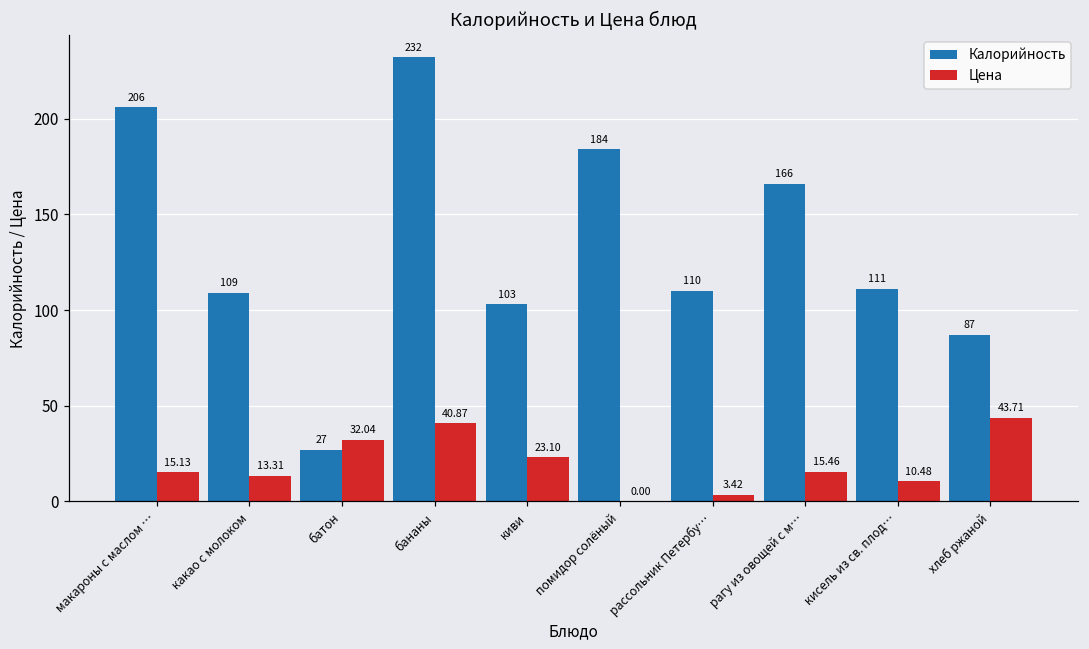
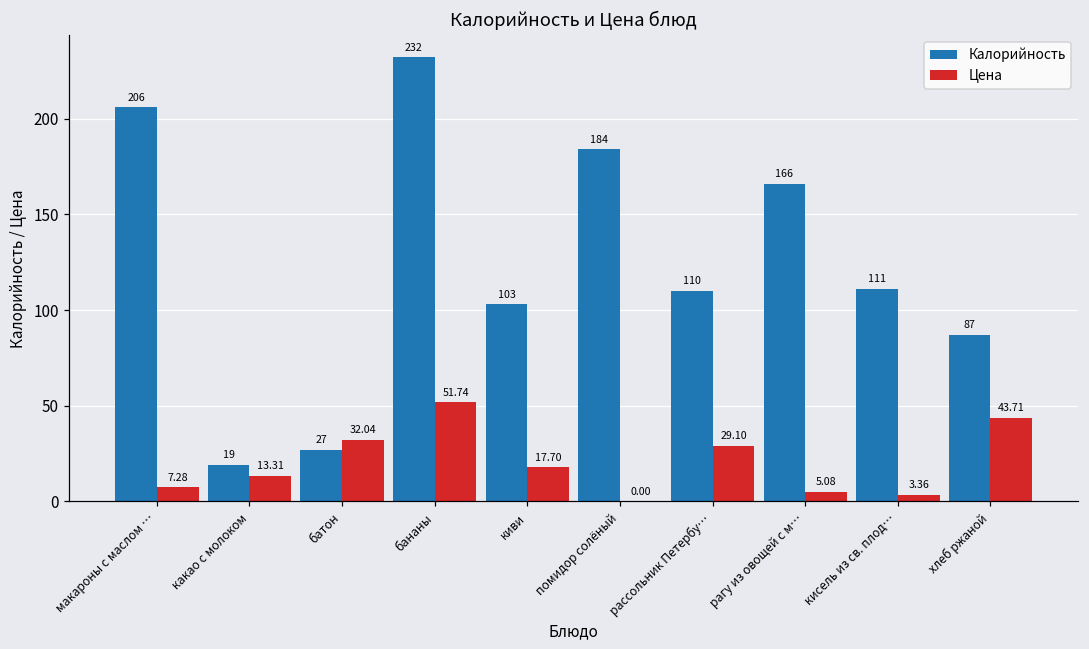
  {
    "Калорийность": {
      "макароны с маслом …": 206,
-     "какао с молоком": 109,
+     "какао с молоком": 19,
      "батон": 27,
      "бананы": 232,
      "киви": 103,
      "помидор солёный": 184,
      "рассольник Петербу…": 110,
      "рагу из овощей с м…": 166,
      "кисель из св. плод…": 111,
      "хлеб ржаной": 87
    },
    "Цена": {
-     "макароны с маслом …": 15.13,
+     "макароны с маслом …": 7.28,
      "какао с молоком": 13.31,
      "батон": 32.04,
-     "бананы": 40.87,
-     "киви": 23.10,
+     "бананы": 51.74,
+     "киви": 17.70,
      "помидор солёный": 0.00,
-     "рассольник Петербу…": 3.42,
-     "рагу из овощей с м…": 15.46,
-     "кисель из св. плод…": 10.48,
+     "рассольник Петербу…": 29.10,
+     "рагу из овощей с м…": 5.08,
+     "кисель из св. плод…": 3.36,
      "хлеб ржаной": 43.71
    }
  }
